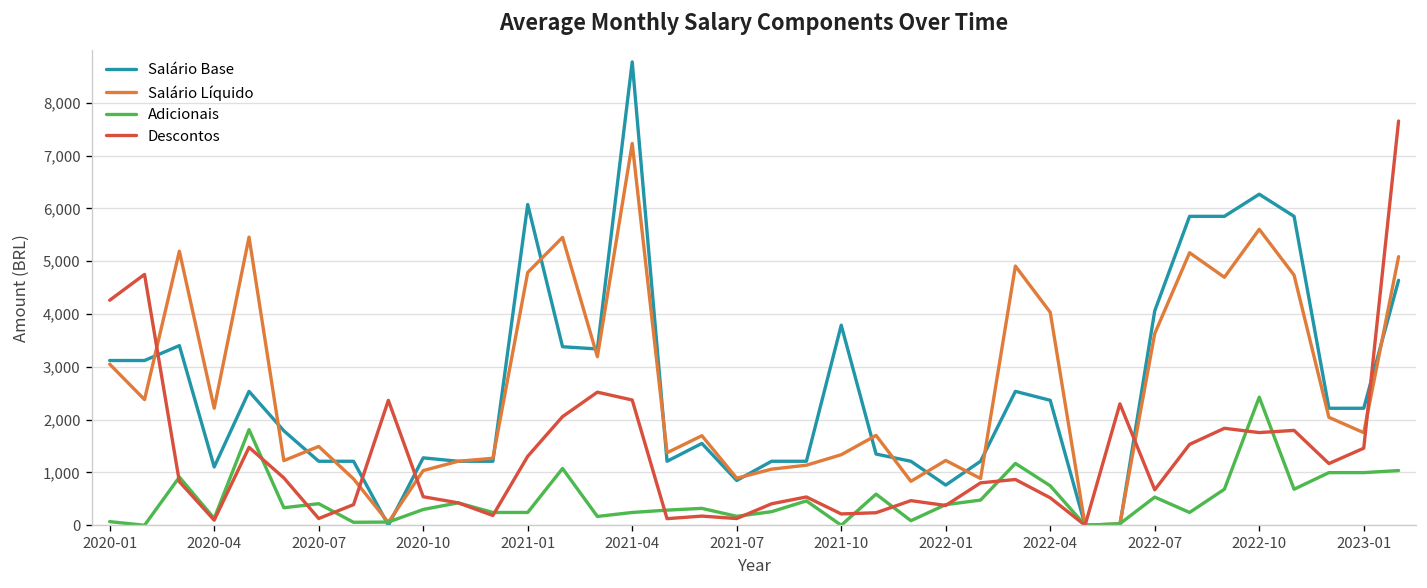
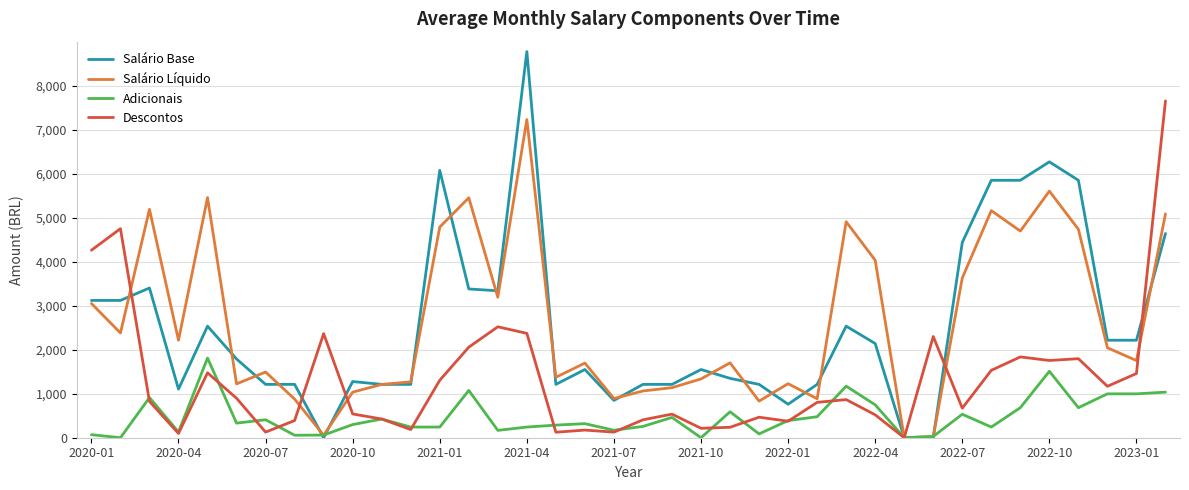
  {
    "Salário Base": {
      "2020-01": "3,100",
      "2020-04": "1,100",
      "2020-07": "1,200",
      "2020-10": "1,300",
      "2021-01": "6,100",
      "2021-04": "8,800",
-     "2021-10": "3,800",
+     "2021-10": "1,600",
      "2022-01": "800",
-     "2022-04": "2,400",
-     "2022-07": "4,100",
+     "2022-04": "2,100",
+     "2022-07": "4,400",
      "2022-10": "6,300",
      "2023-01": "2,200"
    },
    "Adicionais": {
      "2020-01": "100",
      "2020-07": "400",
      "2020-10": "300",
      "2021-01": "200",
      "2021-04": "200",
      "2021-10": "0",
      "2022-04": "700",
      "2022-07": "500",
-     "2022-10": "2,400",
+     "2022-10": "1,500",
      "2023-01": "1,000"
    }
  }
